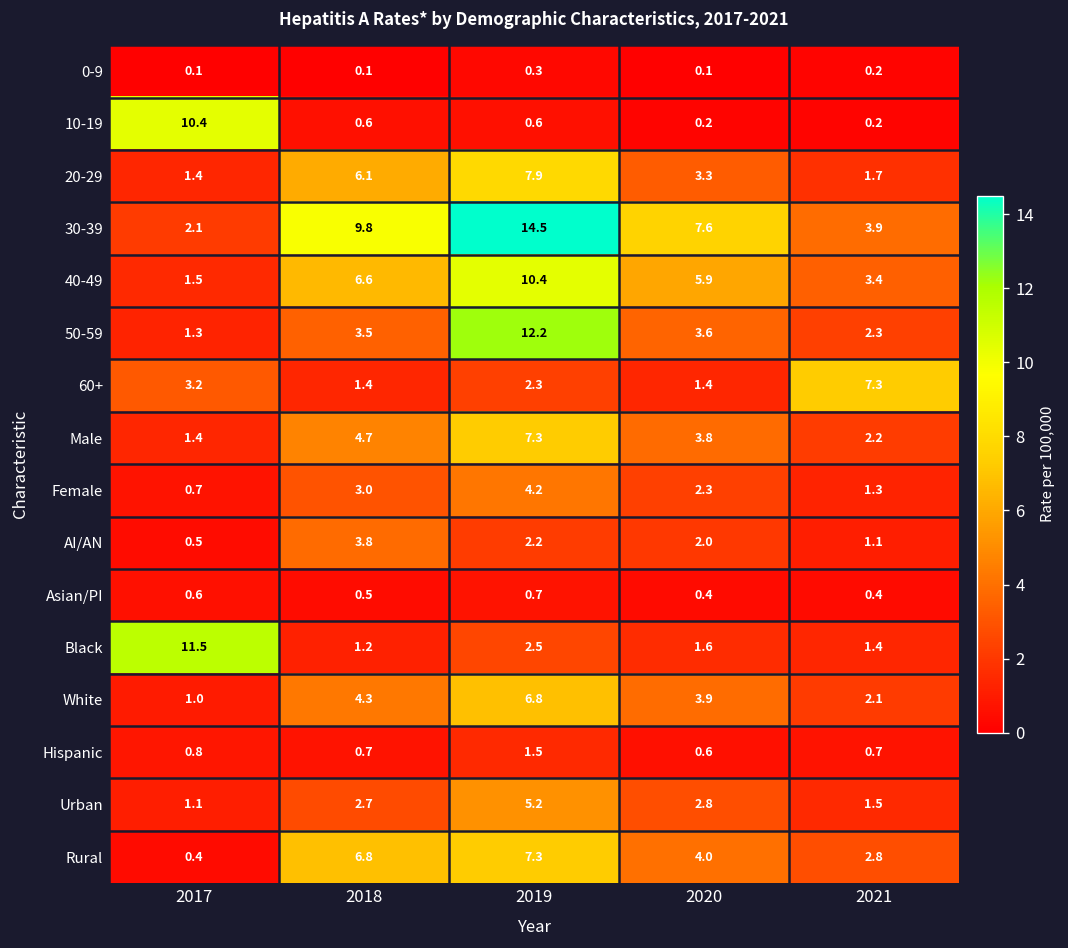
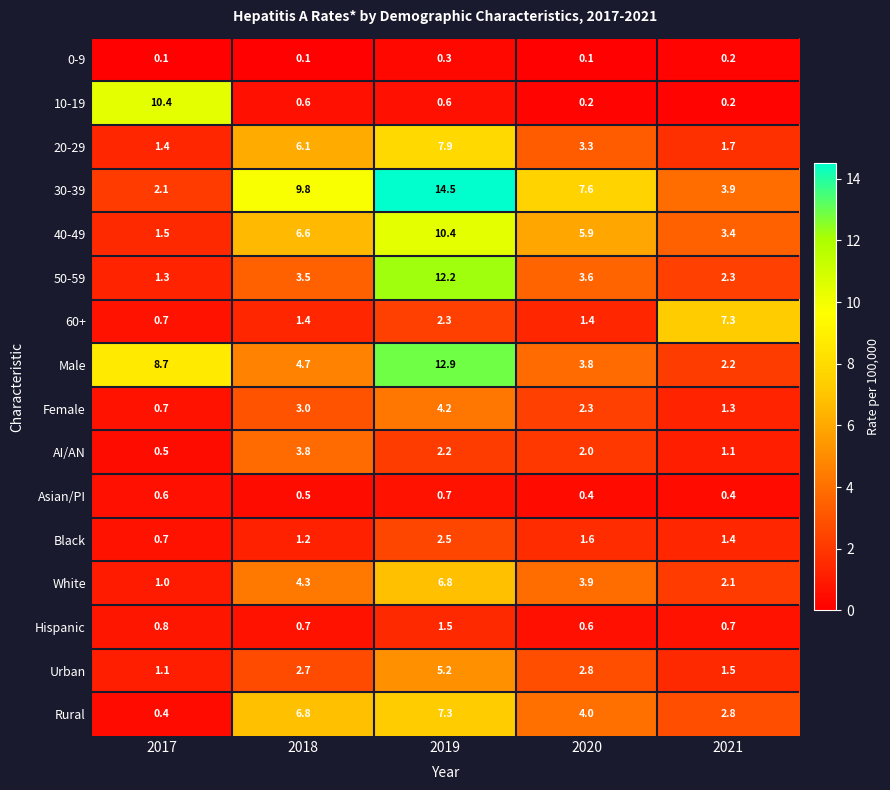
  {
    "0-9": {
      "2017": 0.1,
      "2018": 0.1,
      "2019": 0.3,
      "2020": 0.1,
      "2021": 0.2
    },
    "10-19": {
      "2017": 10.4,
      "2018": 0.6,
      "2019": 0.6,
      "2020": 0.2,
      "2021": 0.2
    },
    "20-29": {
      "2017": 1.4,
      "2018": 6.1,
      "2019": 7.9,
      "2020": 3.3,
      "2021": 1.7
    },
    "30-39": {
      "2017": 2.1,
      "2018": 9.8,
      "2019": 14.5,
      "2020": 7.6,
      "2021": 3.9
    },
    "40-49": {
      "2017": 1.5,
      "2018": 6.6,
      "2019": 10.4,
      "2020": 5.9,
      "2021": 3.4
    },
    "50-59": {
      "2017": 1.3,
      "2018": 3.5,
      "2019": 12.2,
      "2020": 3.6,
      "2021": 2.3
    },
    "60+": {
-     "2017": 3.2,
+     "2017": 0.7,
      "2018": 1.4,
      "2019": 2.3,
      "2020": 1.4,
      "2021": 7.3
    },
    "Male": {
-     "2017": 1.4,
+     "2017": 8.7,
      "2018": 4.7,
-     "2019": 7.3,
+     "2019": 12.9,
      "2020": 3.8,
      "2021": 2.2
    },
    "Female": {
      "2017": 0.7,
      "2018": 3.0,
      "2019": 4.2,
      "2020": 2.3,
      "2021": 1.3
    },
    "AI/AN": {
      "2017": 0.5,
      "2018": 3.8,
      "2019": 2.2,
      "2020": 2.0,
      "2021": 1.1
    },
    "Asian/PI": {
      "2017": 0.6,
      "2018": 0.5,
      "2019": 0.7,
      "2020": 0.4,
      "2021": 0.4
    },
    "Black": {
-     "2017": 11.5,
+     "2017": 0.7,
      "2018": 1.2,
      "2019": 2.5,
      "2020": 1.6,
      "2021": 1.4
    },
    "White": {
      "2017": 1.0,
      "2018": 4.3,
      "2019": 6.8,
      "2020": 3.9,
      "2021": 2.1
    },
    "Hispanic": {
      "2017": 0.8,
      "2018": 0.7,
      "2019": 1.5,
      "2020": 0.6,
      "2021": 0.7
    },
    "Urban": {
      "2017": 1.1,
      "2018": 2.7,
      "2019": 5.2,
      "2020": 2.8,
      "2021": 1.5
    },
    "Rural": {
      "2017": 0.4,
      "2018": 6.8,
      "2019": 7.3,
      "2020": 4.0,
      "2021": 2.8
    }
  }
